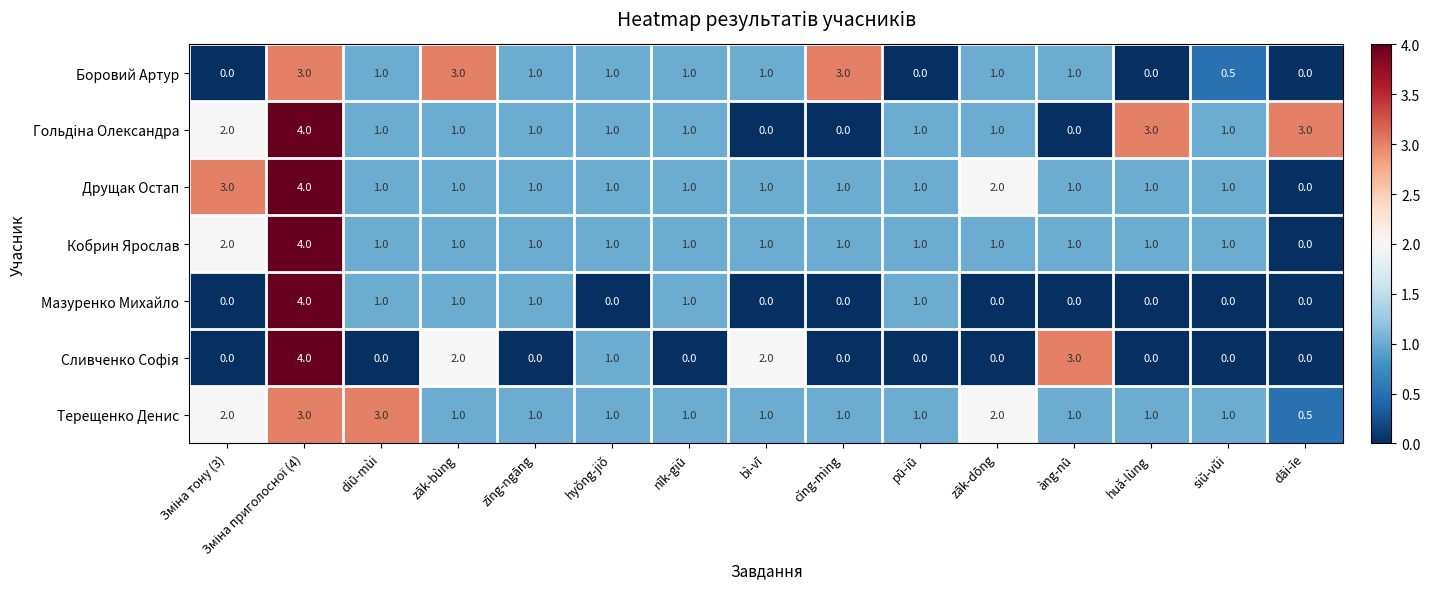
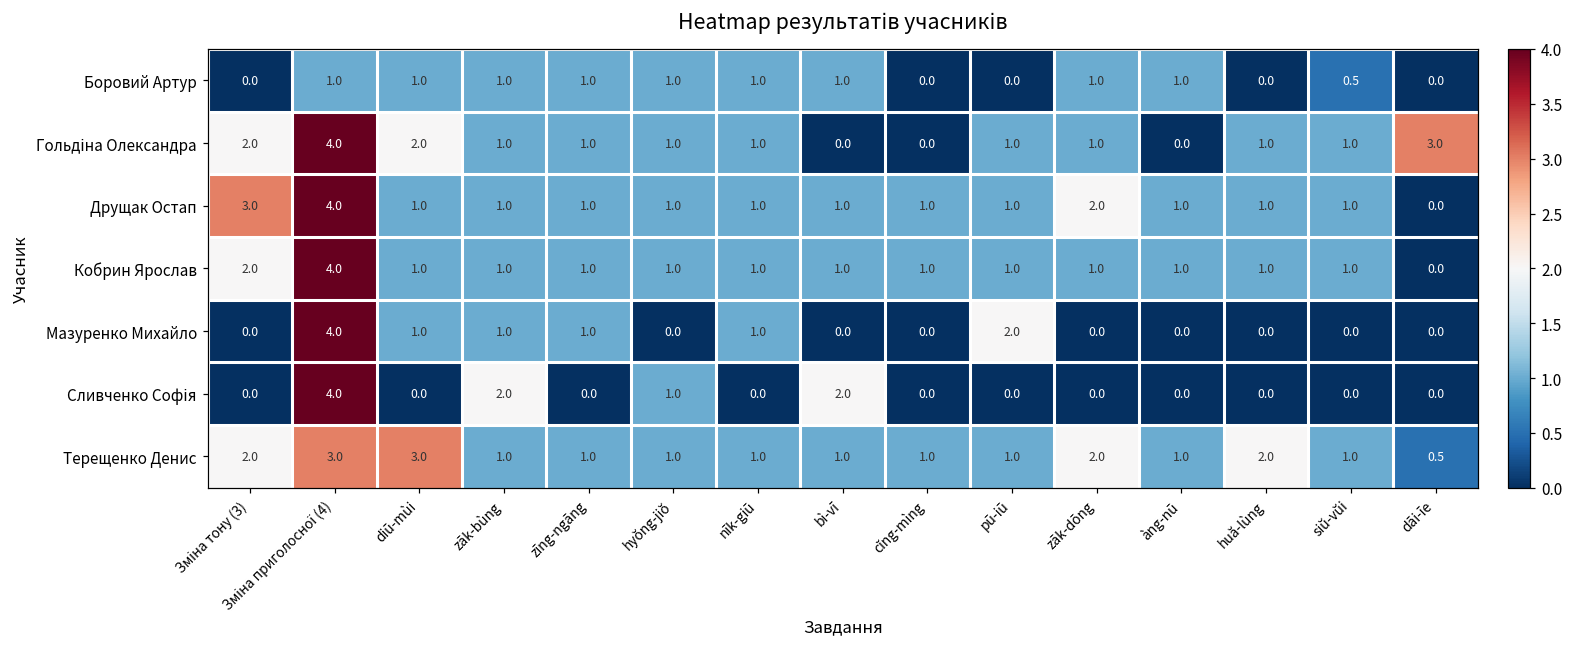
  {
    "Боровий Артур": {
      "Зміна тону (3)": 0.0,
-     "Зміна приголосної (4)": 3.0,
+     "Зміна приголосної (4)": 1.0,
      "diū-mùi": 1.0,
-     "zāk-bùng": 3.0,
+     "zāk-bùng": 1.0,
      "zīng-ngāng": 1.0,
      "hyŏng-jiŏ": 1.0,
      "nīk-giū": 1.0,
      "bì-vī": 1.0,
-     "cĭng-mìng": 3.0,
+     "cĭng-mìng": 0.0,
      "pū-iū": 0.0,
      "zāk-dōng": 1.0,
      "àng-nū": 1.0,
      "huă-lùng": 0.0,
      "siŭ-vŭi": 0.5,
      "dāi-īe": 0.0
    },
    "Гольдіна Олександра": {
      "Зміна тону (3)": 2.0,
      "Зміна приголосної (4)": 4.0,
-     "diū-mùi": 1.0,
+     "diū-mùi": 2.0,
      "zāk-bùng": 1.0,
      "zīng-ngāng": 1.0,
      "hyŏng-jiŏ": 1.0,
      "nīk-giū": 1.0,
      "bì-vī": 0.0,
      "cĭng-mìng": 0.0,
      "pū-iū": 1.0,
      "zāk-dōng": 1.0,
      "àng-nū": 0.0,
-     "huă-lùng": 3.0,
+     "huă-lùng": 1.0,
      "siŭ-vŭi": 1.0,
      "dāi-īe": 3.0
    },
    "Друщак Остап": {
      "Зміна тону (3)": 3.0,
      "Зміна приголосної (4)": 4.0,
      "diū-mùi": 1.0,
      "zāk-bùng": 1.0,
      "zīng-ngāng": 1.0,
      "hyŏng-jiŏ": 1.0,
      "nīk-giū": 1.0,
      "bì-vī": 1.0,
      "cĭng-mìng": 1.0,
      "pū-iū": 1.0,
      "zāk-dōng": 2.0,
      "àng-nū": 1.0,
      "huă-lùng": 1.0,
      "siŭ-vŭi": 1.0,
      "dāi-īe": 0.0
    },
    "Кобрин Ярослав": {
      "Зміна тону (3)": 2.0,
      "Зміна приголосної (4)": 4.0,
      "diū-mùi": 1.0,
      "zāk-bùng": 1.0,
      "zīng-ngāng": 1.0,
      "hyŏng-jiŏ": 1.0,
      "nīk-giū": 1.0,
      "bì-vī": 1.0,
      "cĭng-mìng": 1.0,
      "pū-iū": 1.0,
      "zāk-dōng": 1.0,
      "àng-nū": 1.0,
      "huă-lùng": 1.0,
      "siŭ-vŭi": 1.0,
      "dāi-īe": 0.0
    },
    "Мазуренко Михайло": {
      "Зміна тону (3)": 0.0,
      "Зміна приголосної (4)": 4.0,
      "diū-mùi": 1.0,
      "zāk-bùng": 1.0,
      "zīng-ngāng": 1.0,
      "hyŏng-jiŏ": 0.0,
      "nīk-giū": 1.0,
      "bì-vī": 0.0,
      "cĭng-mìng": 0.0,
-     "pū-iū": 1.0,
+     "pū-iū": 2.0,
      "zāk-dōng": 0.0,
      "àng-nū": 0.0,
      "huă-lùng": 0.0,
      "siŭ-vŭi": 0.0,
      "dāi-īe": 0.0
    },
    "Сливченко Софія": {
      "Зміна тону (3)": 0.0,
      "Зміна приголосної (4)": 4.0,
      "diū-mùi": 0.0,
      "zāk-bùng": 2.0,
      "zīng-ngāng": 0.0,
      "hyŏng-jiŏ": 1.0,
      "nīk-giū": 0.0,
      "bì-vī": 2.0,
      "cĭng-mìng": 0.0,
      "pū-iū": 0.0,
      "zāk-dōng": 0.0,
-     "àng-nū": 3.0,
+     "àng-nū": 0.0,
      "huă-lùng": 0.0,
      "siŭ-vŭi": 0.0,
      "dāi-īe": 0.0
    },
    "Терещенко Денис": {
      "Зміна тону (3)": 2.0,
      "Зміна приголосної (4)": 3.0,
      "diū-mùi": 3.0,
      "zāk-bùng": 1.0,
      "zīng-ngāng": 1.0,
      "hyŏng-jiŏ": 1.0,
      "nīk-giū": 1.0,
      "bì-vī": 1.0,
      "cĭng-mìng": 1.0,
      "pū-iū": 1.0,
      "zāk-dōng": 2.0,
      "àng-nū": 1.0,
-     "huă-lùng": 1.0,
+     "huă-lùng": 2.0,
      "siŭ-vŭi": 1.0,
      "dāi-īe": 0.5
    }
  }
